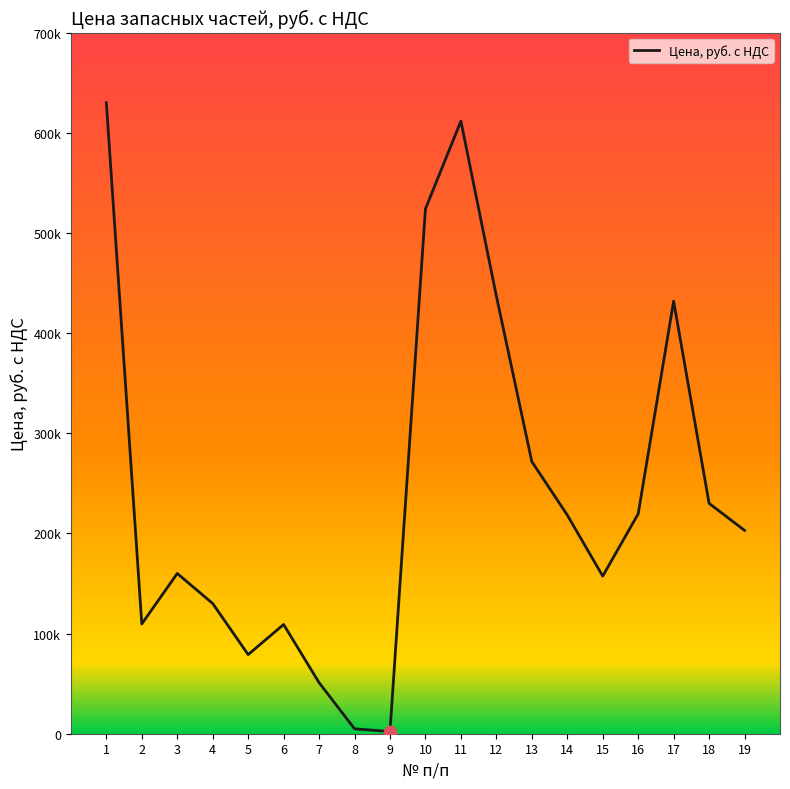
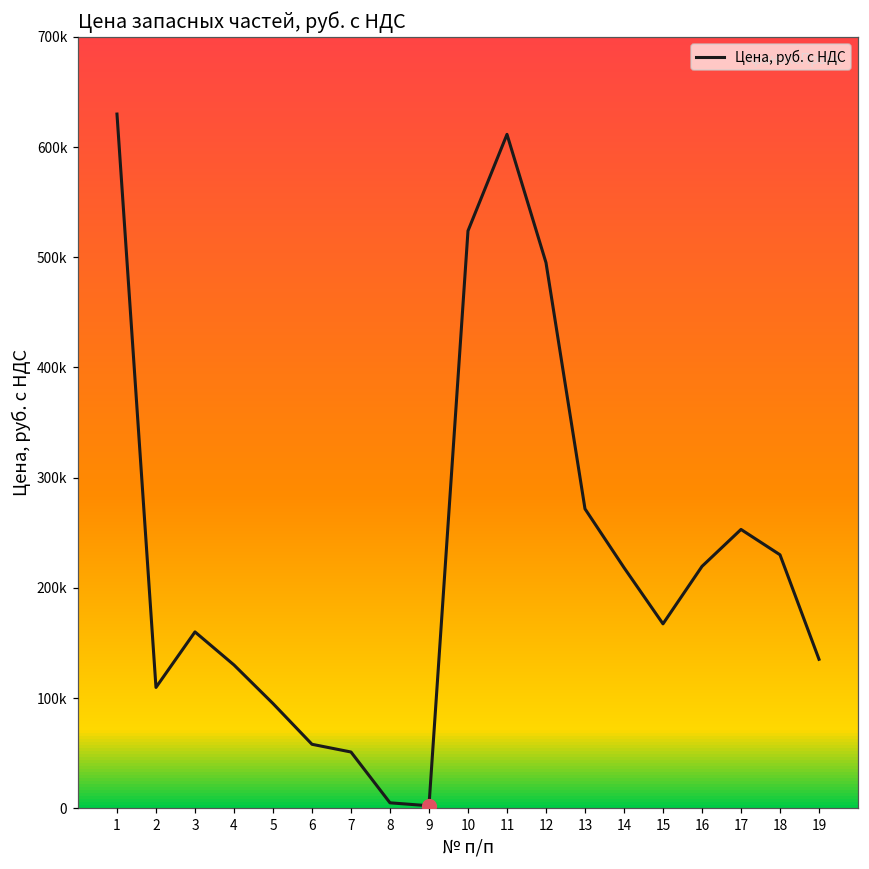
  {
    "Цена, руб. с НДС": {
      "1": 630000,
      "2": 110000,
      "3": 160000,
      "4": 130000,
-     "5": 79000,
-     "6": 109000,
+     "5": 95000,
+     "6": 58000,
      "7": 51000,
      "8": 5000,
      "10": 524000,
      "11": 612000,
-     "12": 437000,
+     "12": 495000,
      "13": 272000,
      "14": 218000,
-     "15": 157000,
+     "15": 167000,
      "16": 219000,
-     "17": 432000,
+     "17": 253000,
      "18": 230000,
-     "19": 203000
+     "19": 135000
    }
  }
